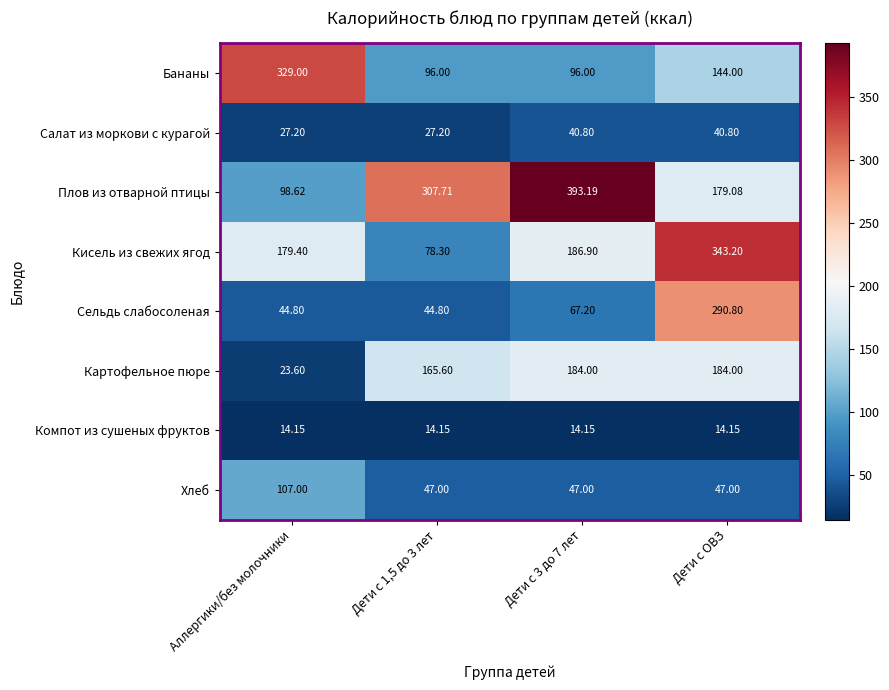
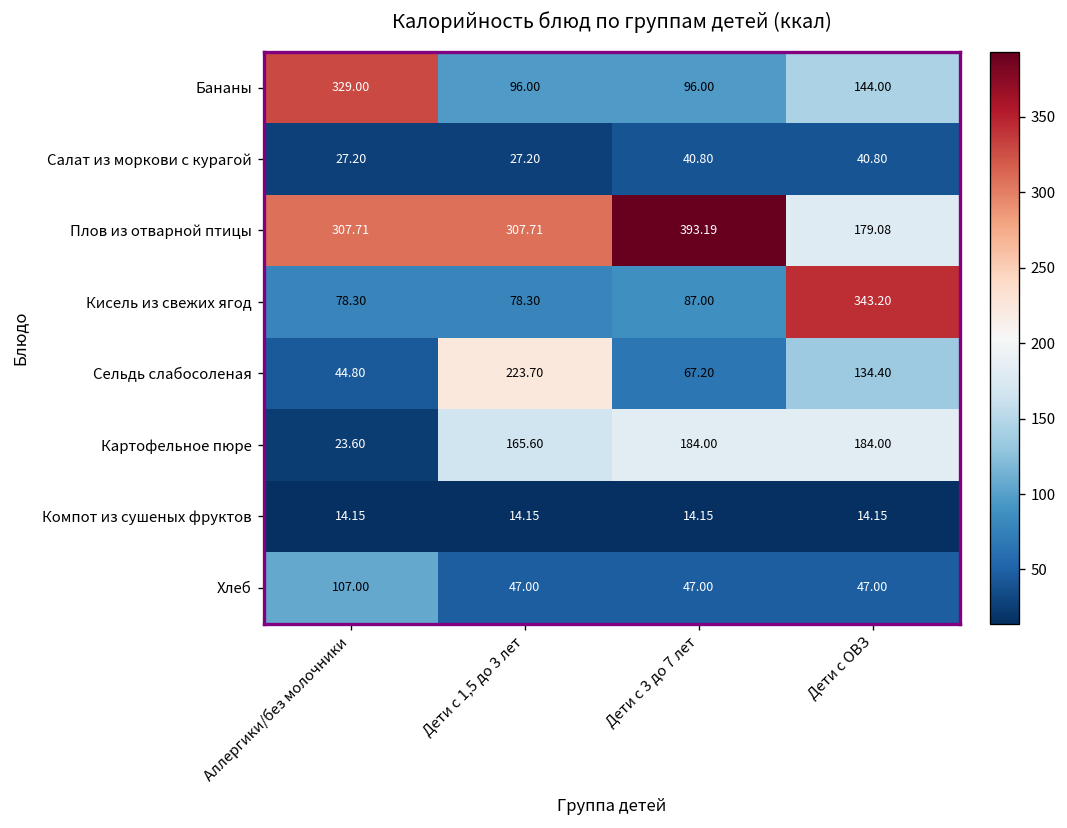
  {
    "Бананы": {
      "Аллергики/без молочники": 329.00,
      "Дети с 1,5 до 3 лет": 96.00,
      "Дети с 3 до 7 лет": 96.00,
      "Дети с ОВЗ": 144.00
    },
    "Салат из моркови с курагой": {
      "Аллергики/без молочники": 27.20,
      "Дети с 1,5 до 3 лет": 27.20,
      "Дети с 3 до 7 лет": 40.80,
      "Дети с ОВЗ": 40.80
    },
    "Плов из отварной птицы": {
-     "Аллергики/без молочники": 98.62,
+     "Аллергики/без молочники": 307.71,
      "Дети с 1,5 до 3 лет": 307.71,
      "Дети с 3 до 7 лет": 393.19,
      "Дети с ОВЗ": 179.08
    },
    "Кисель из свежих ягод": {
-     "Аллергики/без молочники": 179.40,
+     "Аллергики/без молочники": 78.30,
      "Дети с 1,5 до 3 лет": 78.30,
-     "Дети с 3 до 7 лет": 186.90,
+     "Дети с 3 до 7 лет": 87.00,
      "Дети с ОВЗ": 343.20
    },
    "Сельдь слабосоленая": {
      "Аллергики/без молочники": 44.80,
-     "Дети с 1,5 до 3 лет": 44.80,
+     "Дети с 1,5 до 3 лет": 223.70,
      "Дети с 3 до 7 лет": 67.20,
-     "Дети с ОВЗ": 290.80
+     "Дети с ОВЗ": 134.40
    },
    "Картофельное пюре": {
      "Аллергики/без молочники": 23.60,
      "Дети с 1,5 до 3 лет": 165.60,
      "Дети с 3 до 7 лет": 184.00,
      "Дети с ОВЗ": 184.00
    },
    "Компот из сушеных фруктов": {
      "Аллергики/без молочники": 14.15,
      "Дети с 1,5 до 3 лет": 14.15,
      "Дети с 3 до 7 лет": 14.15,
      "Дети с ОВЗ": 14.15
    },
    "Хлеб": {
      "Аллергики/без молочники": 107.00,
      "Дети с 1,5 до 3 лет": 47.00,
      "Дети с 3 до 7 лет": 47.00,
      "Дети с ОВЗ": 47.00
    }
  }
